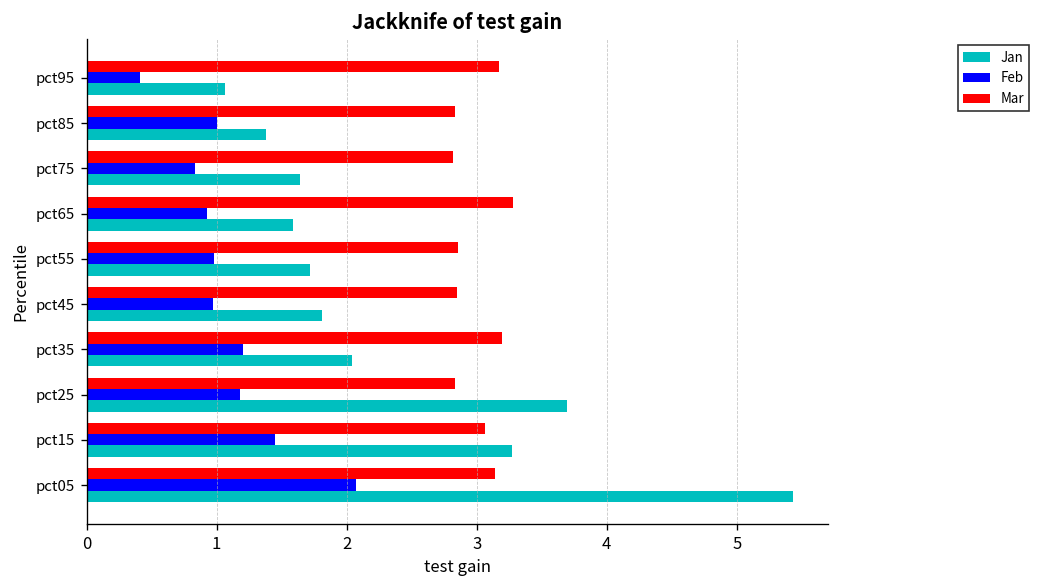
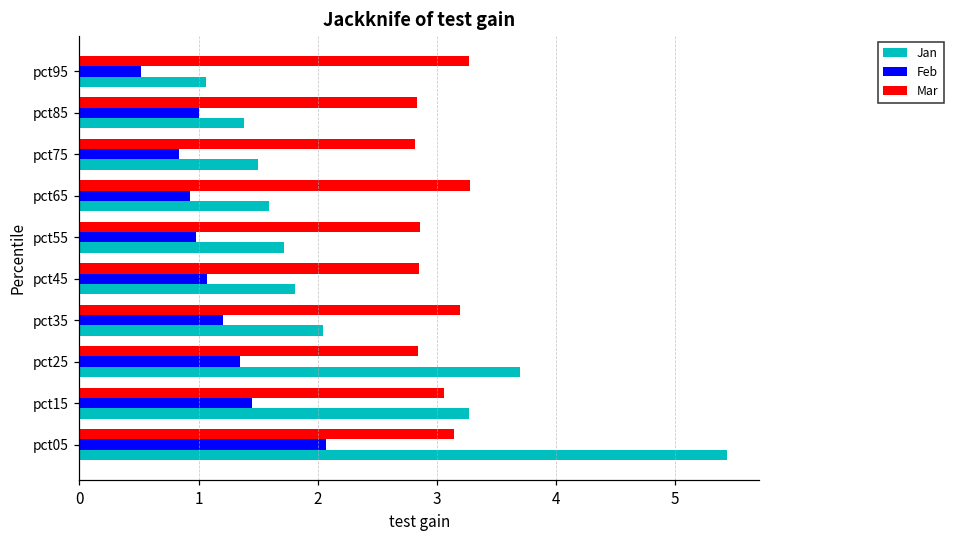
  {
    "Jan": {
      "pct95": 1.07,
      "pct85": 1.38,
-     "pct75": 1.64,
+     "pct75": 1.50,
      "pct65": 1.59,
      "pct55": 1.71,
      "pct45": 1.81,
      "pct35": 2.04,
      "pct25": 3.70,
      "pct15": 3.27,
      "pct05": 5.43
    },
    "Feb": {
-     "pct95": 0.41,
+     "pct95": 0.52,
      "pct85": 1.01,
      "pct75": 0.83,
      "pct65": 0.92,
      "pct55": 0.98,
-     "pct45": 0.97,
+     "pct45": 1.07,
      "pct35": 1.20,
-     "pct25": 1.18,
+     "pct25": 1.35,
      "pct15": 1.45,
      "pct05": 2.07
    },
    "Mar": {
-     "pct95": 3.17,
+     "pct95": 3.27,
      "pct85": 2.83,
      "pct75": 2.82,
      "pct65": 3.28,
      "pct55": 2.86,
      "pct45": 2.85,
      "pct35": 3.19,
      "pct25": 2.84,
      "pct15": 3.06,
      "pct05": 3.14
    }
  }
